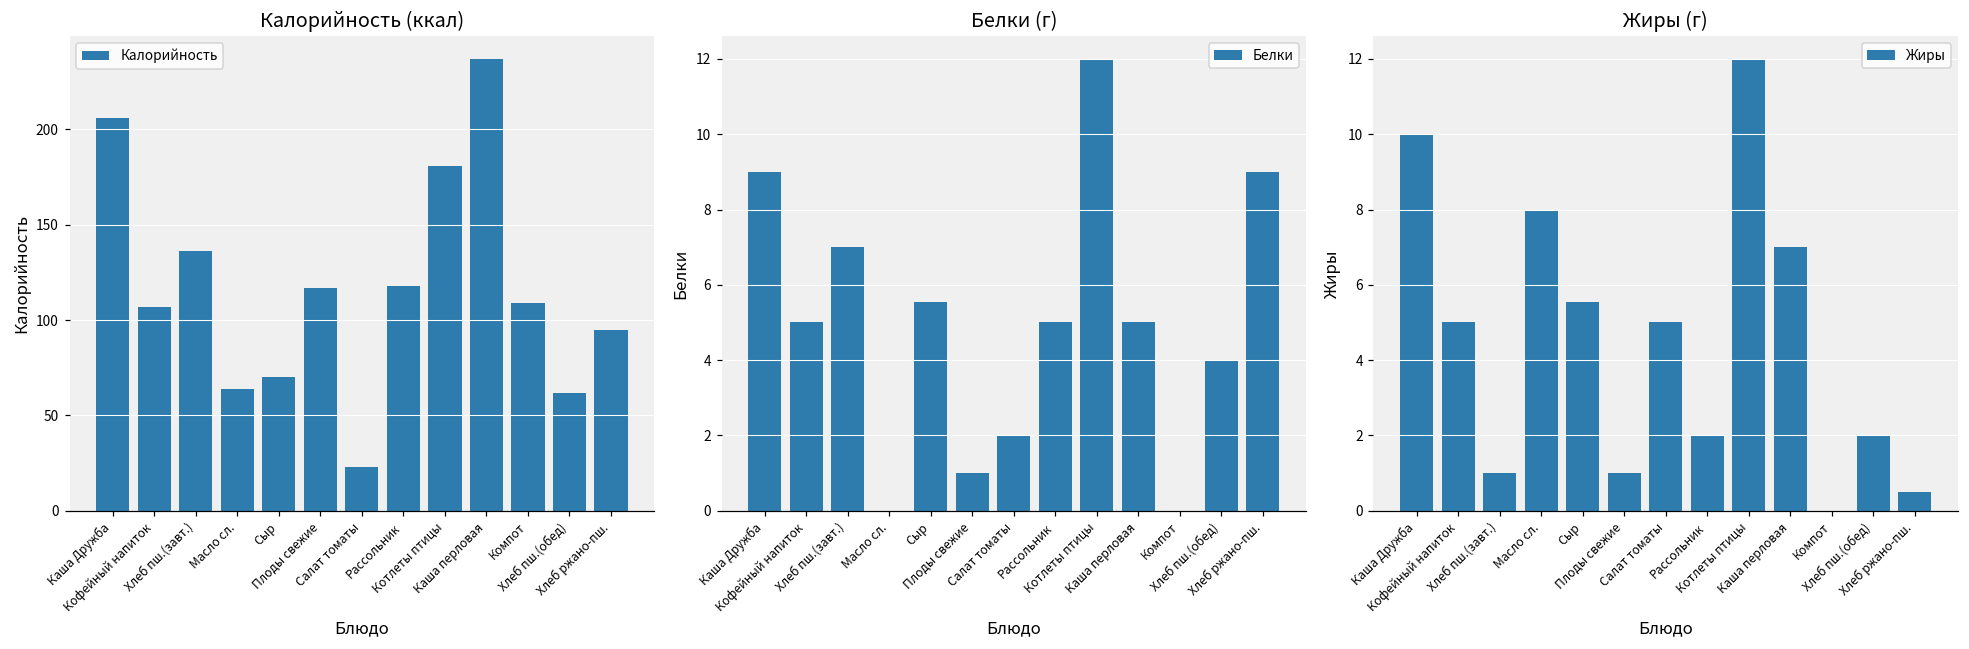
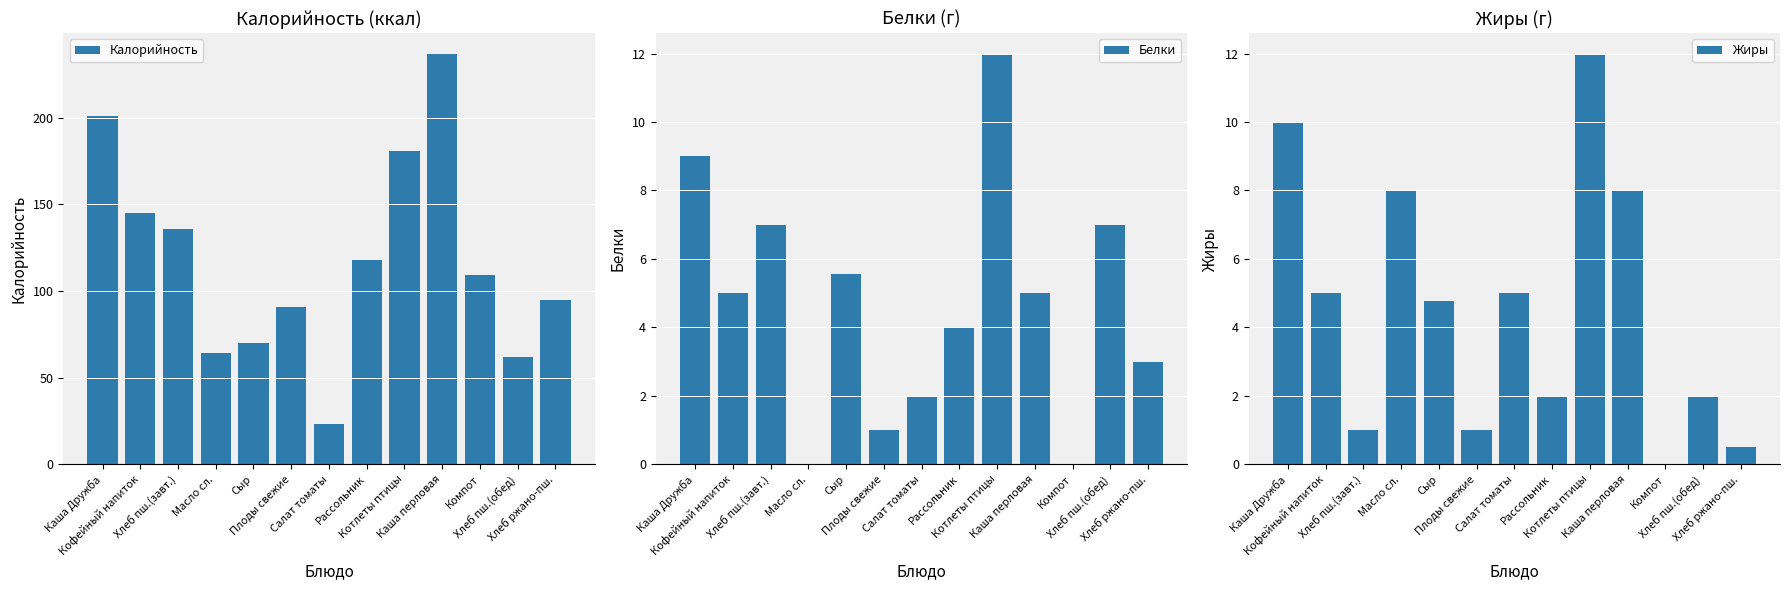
  {
    "Калорийность (ккал)": {
-     "Каша Дружба": 206,
-     "Кофейный напиток": 107,
+     "Каша Дружба": 201,
+     "Кофейный напиток": 145,
      "Хлеб пш.(завт.)": 136,
      "Масло сл.": 64,
      "Сыр": 70,
-     "Плоды свежие": 117,
+     "Плоды свежие": 91,
      "Салат томаты": 23,
      "Рассольник": 118,
      "Котлеты птицы": 181,
      "Каша перловая": 237,
      "Компот": 109,
      "Хлеб пш.(обед)": 62,
      "Хлеб ржано-пш.": 95
    },
    "Белки (г)": {
      "Каша Дружба": 9,
      "Кофейный напиток": 5,
      "Хлеб пш.(завт.)": 7,
      "Масло сл.": 0,
      "Сыр": 5.6,
      "Плоды свежие": 1,
      "Салат томаты": 2,
-     "Рассольник": 5,
+     "Рассольник": 4,
      "Котлеты птицы": 12,
      "Каша перловая": 5,
      "Компот": 0,
-     "Хлеб пш.(обед)": 4,
-     "Хлеб ржано-пш.": 9
+     "Хлеб пш.(обед)": 7,
+     "Хлеб ржано-пш.": 3
    },
    "Жиры (г)": {
      "Каша Дружба": 10.0,
      "Кофейный напиток": 5.0,
      "Хлеб пш.(завт.)": 1.0,
      "Масло сл.": 8.0,
-     "Сыр": 5.6,
+     "Сыр": 4.8,
      "Плоды свежие": 1.0,
      "Салат томаты": 5.0,
      "Рассольник": 2.0,
      "Котлеты птицы": 12.0,
-     "Каша перловая": 7,
+     "Каша перловая": 8,
      "Компот": 0.0,
      "Хлеб пш.(обед)": 2.0,
      "Хлеб ржано-пш.": 0.5
    }
  }
